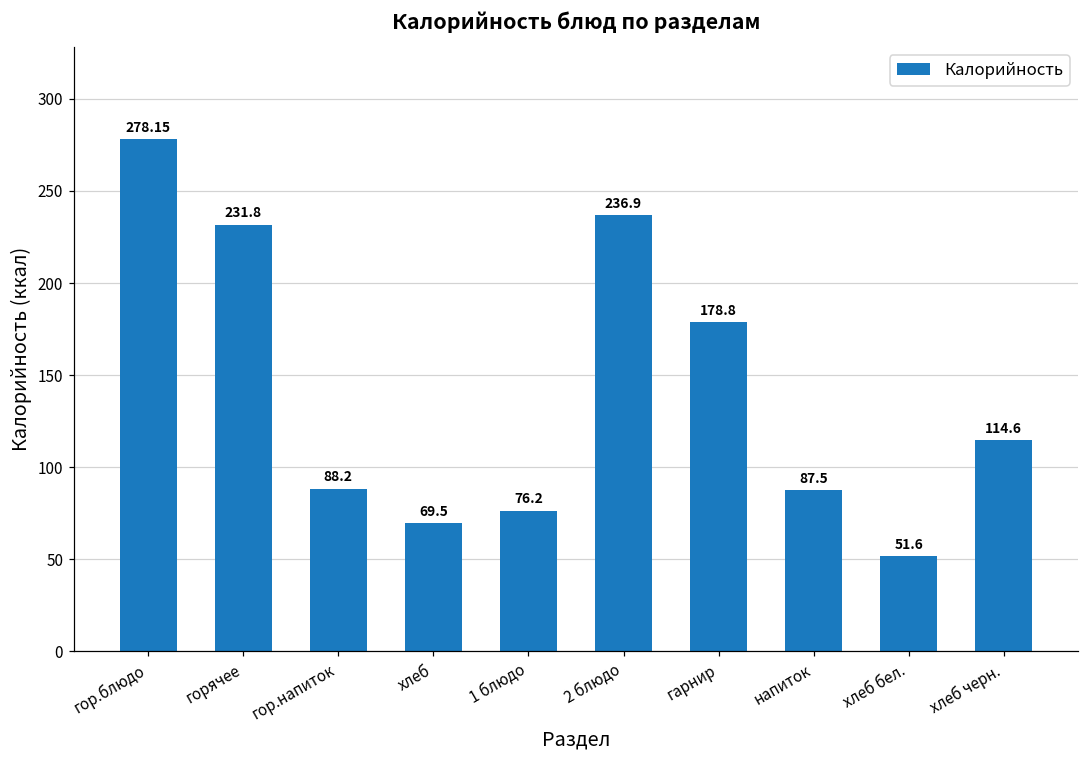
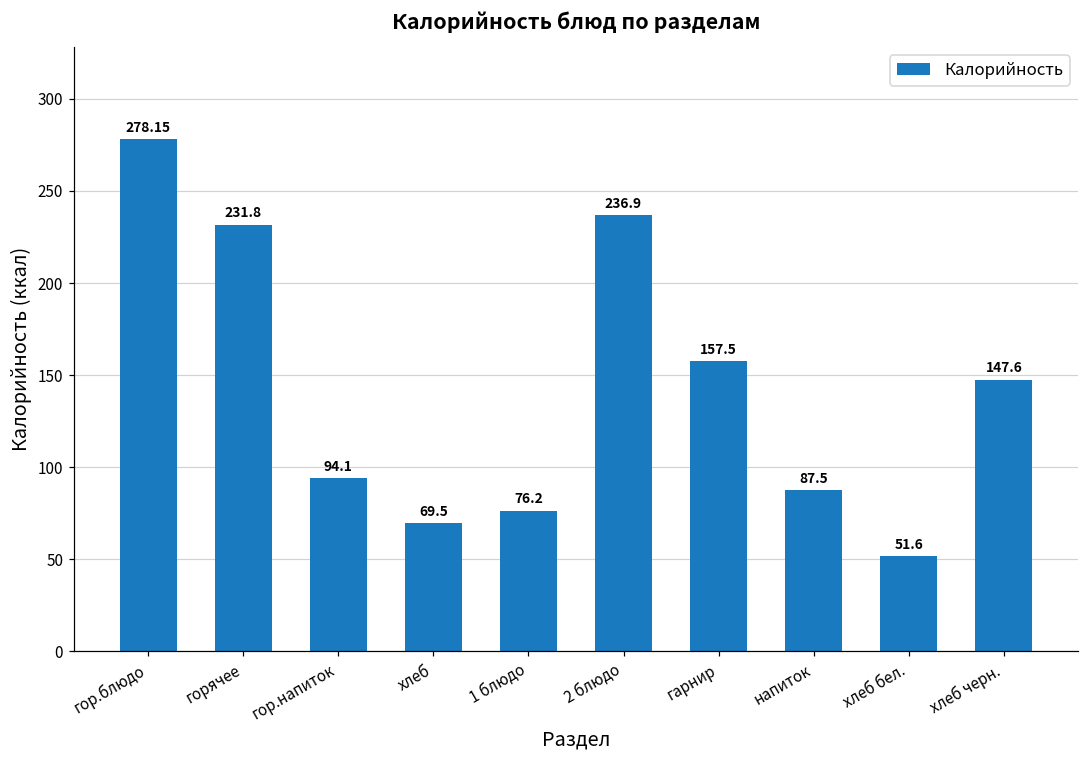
  {
    "гор.блюдо": 278.15,
    "горячее": 231.8,
-   "гор.напиток": 88.2,
+   "гор.напиток": 94.1,
    "хлеб": 69.5,
    "1 блюдо": 76.2,
    "2 блюдо": 236.9,
-   "гарнир": 178.8,
+   "гарнир": 157.5,
    "напиток": 87.5,
    "хлеб бел.": 51.6,
-   "хлеб черн.": 114.6
+   "хлеб черн.": 147.6
  }
